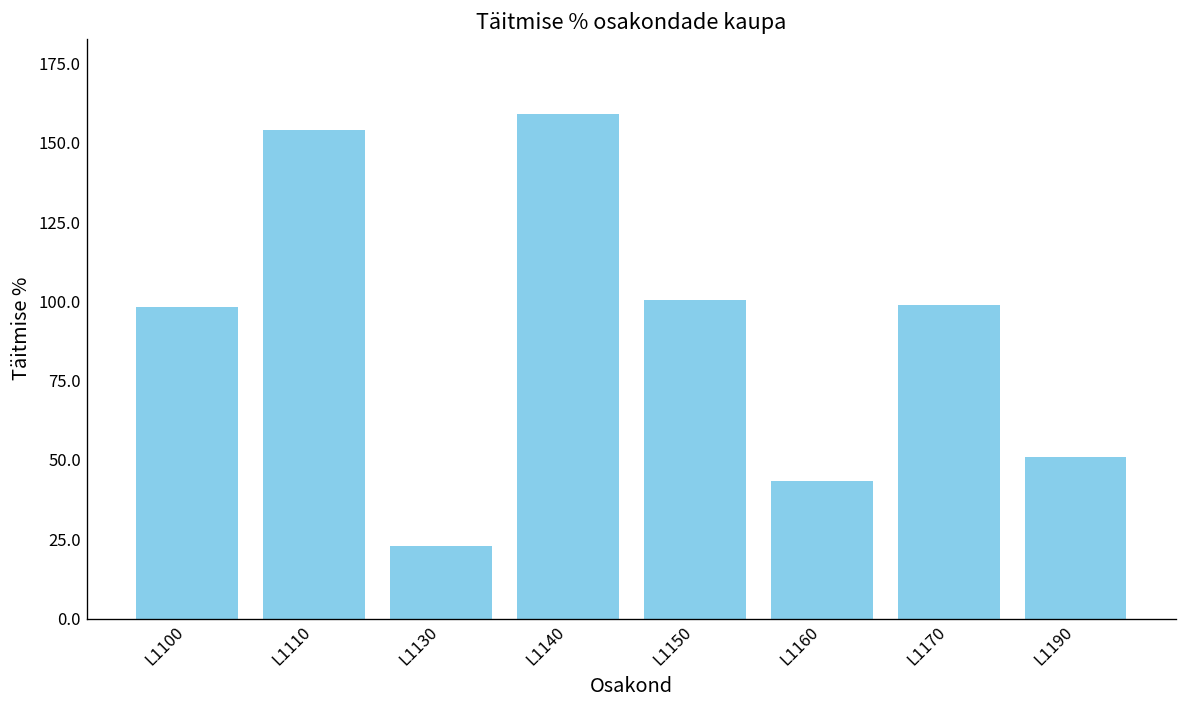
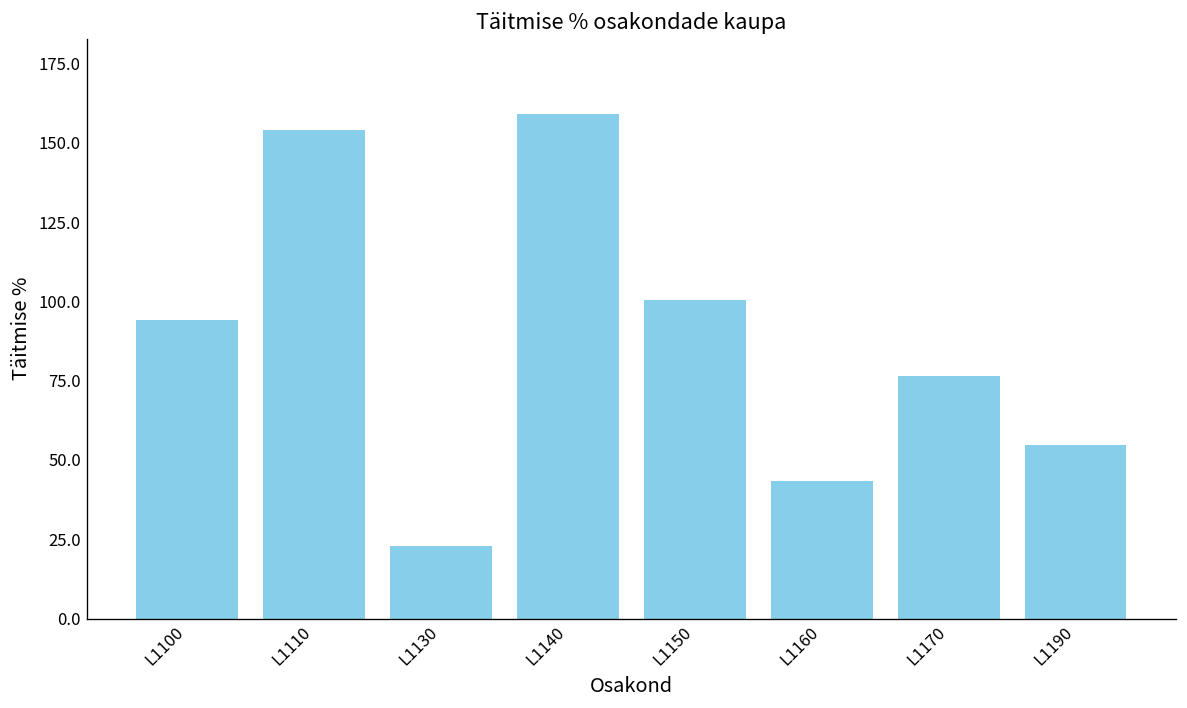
  {
-   "L1100": 98,
+   "L1100": 94,
    "L1110": 154,
    "L1130": 23,
    "L1140": 159,
    "L1150": 100,
    "L1160": 43,
-   "L1170": 99,
-   "L1190": 51
+   "L1170": 76,
+   "L1190": 55
  }
